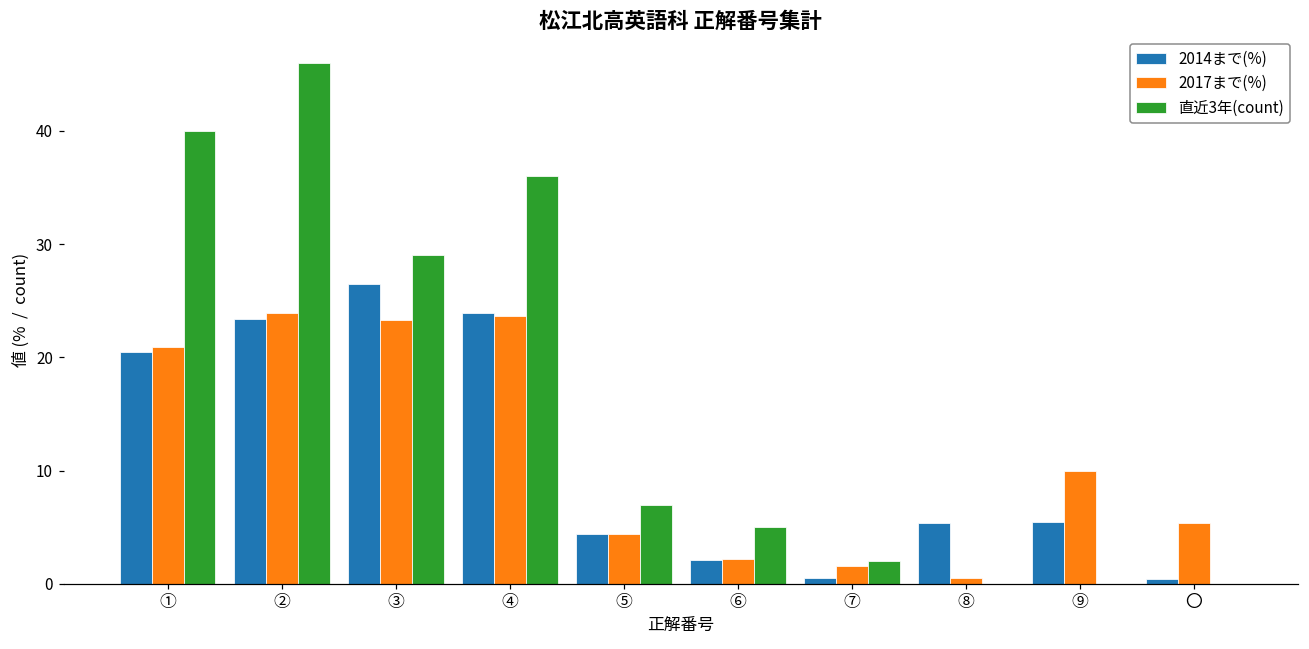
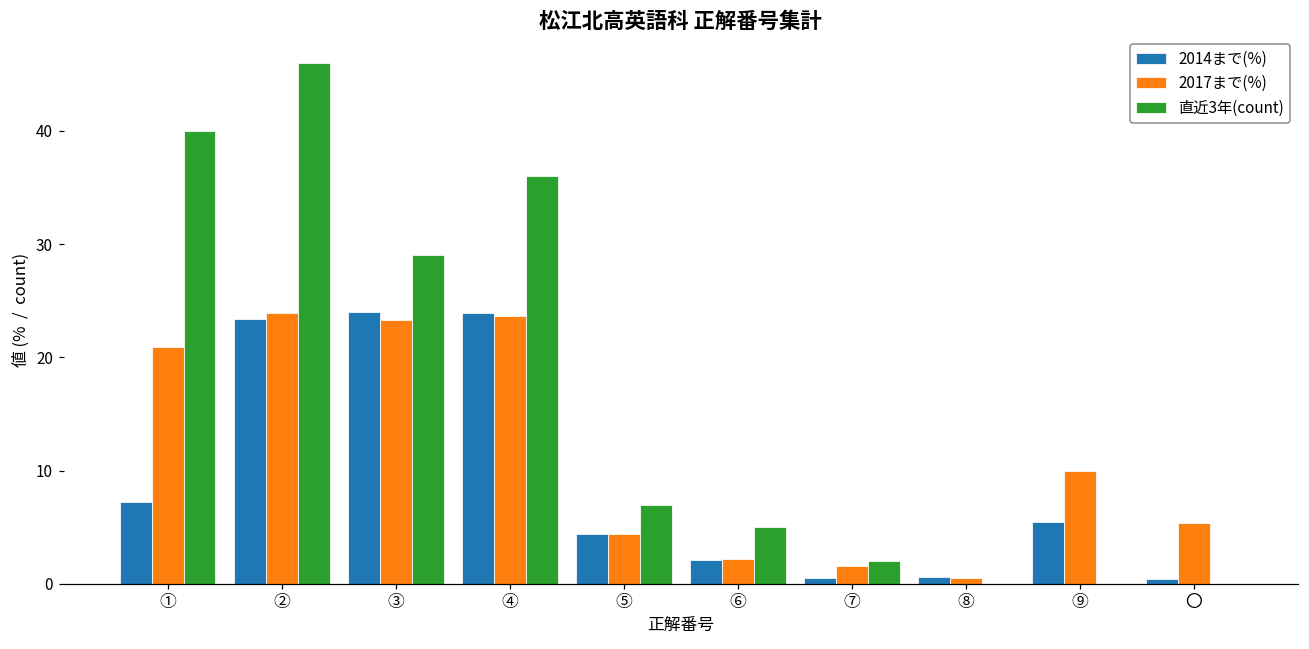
  {
    "2014まで(%)": {
-     "①": 20.5,
+     "①": 7.2,
      "②": 23.4,
-     "③": 26.5,
+     "③": 24.0,
      "④": 23.9,
      "⑤": 4.4,
      "⑥": 2.1,
      "⑦": 0.5,
-     "⑧": 5.4,
+     "⑧": 0.6,
      "⑨": 5.5,
      "〇": 0.4
    },
    "2017まで(%)": {
      "①": 20.9,
      "②": 23.9,
      "③": 23.3,
      "④": 23.6,
      "⑤": 4.4,
      "⑥": 2.2,
      "⑦": 1.6,
      "⑧": 0.5,
      "⑨": 10.0,
      "〇": 5.4
    },
    "直近3年(count)": {
      "①": 40.0,
      "②": 46.0,
      "③": 29.0,
      "④": 36.0,
      "⑤": 7.0,
      "⑥": 5.0,
      "⑦": 2.0,
      "⑧": 0.0,
      "⑨": 0.0,
      "〇": 0.0
    }
  }
